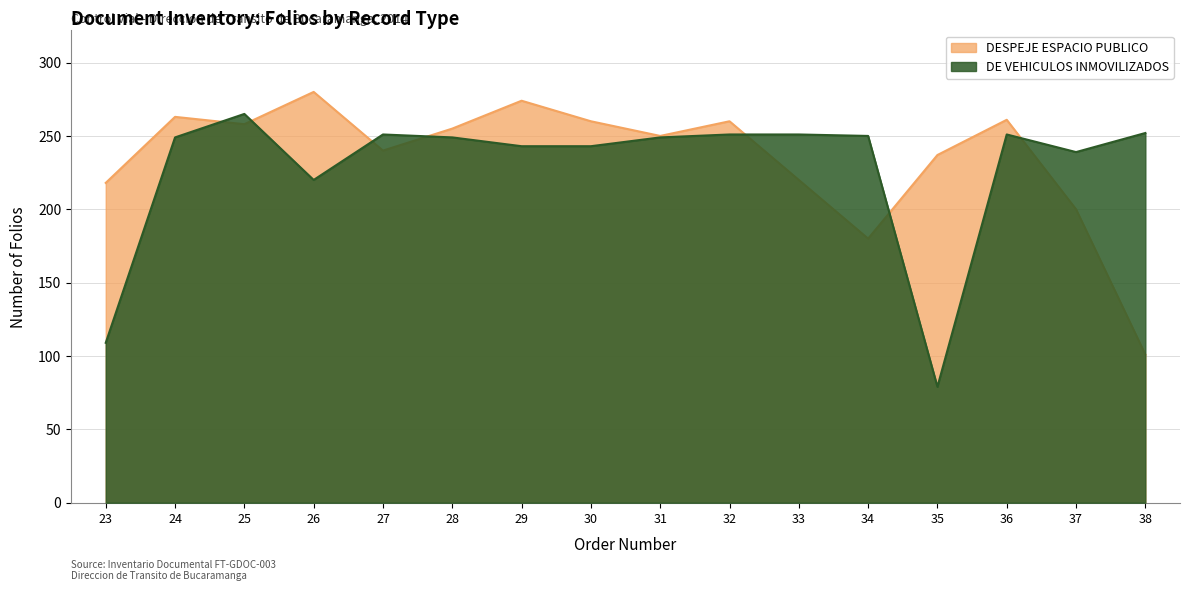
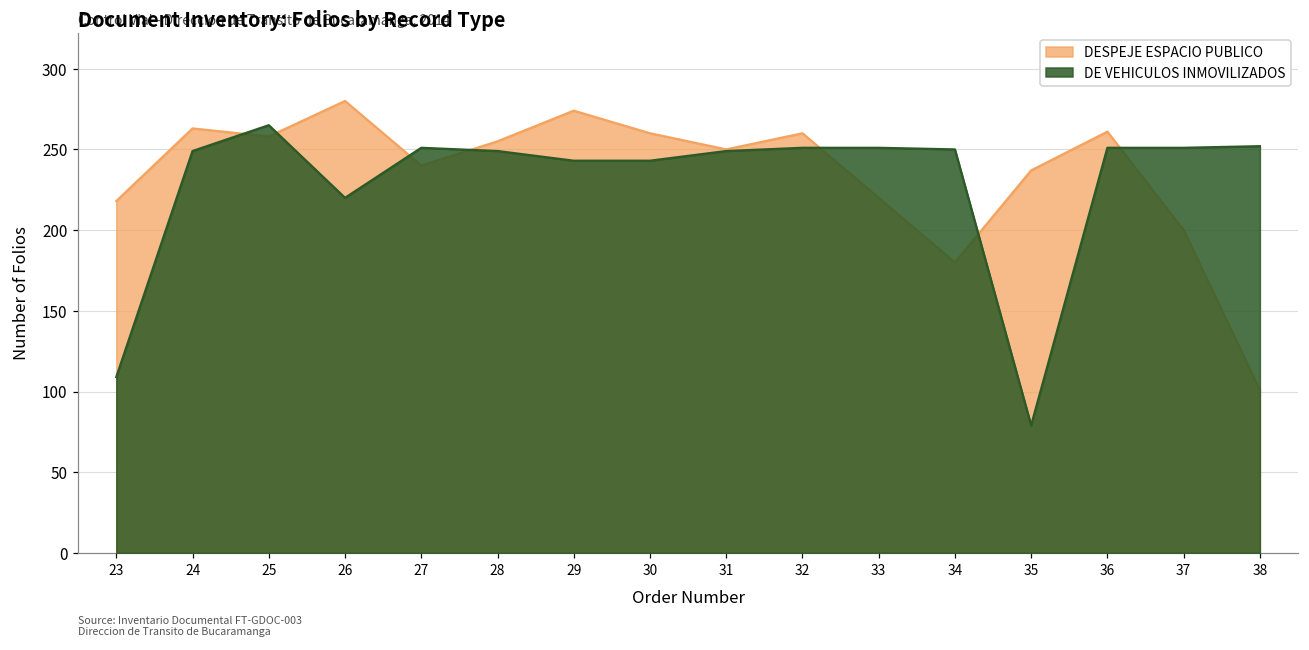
  {
    "DESPEJE ESPACIO PUBLICO": {
      "23": 218,
      "24": 263,
      "25": 258,
      "26": 280,
      "27": 240,
      "28": 255,
      "29": 274,
      "30": 260,
      "32": 260,
      "33": 220,
      "34": 180,
      "35": 237,
      "36": 261,
      "37": 200,
      "38": 101
    },
    "DE VEHICULOS INMOVILIZADOS": {
      "23": 109,
      "24": 249,
      "25": 265,
      "26": 220,
      "27": 251,
      "28": 249,
      "29": 243,
      "30": 243,
      "32": 251,
      "33": 251,
      "34": 250,
      "35": 79,
      "36": 251,
-     "37": 239,
+     "37": 251,
      "38": 252
    }
  }
